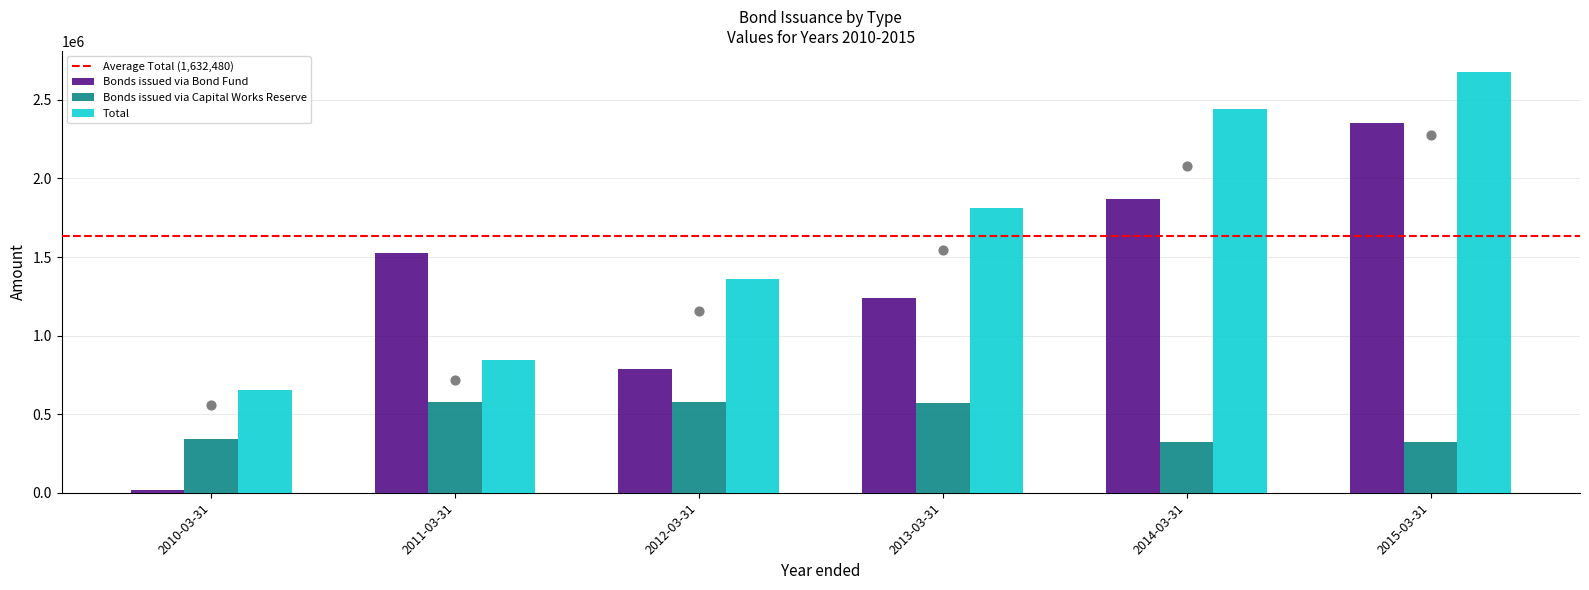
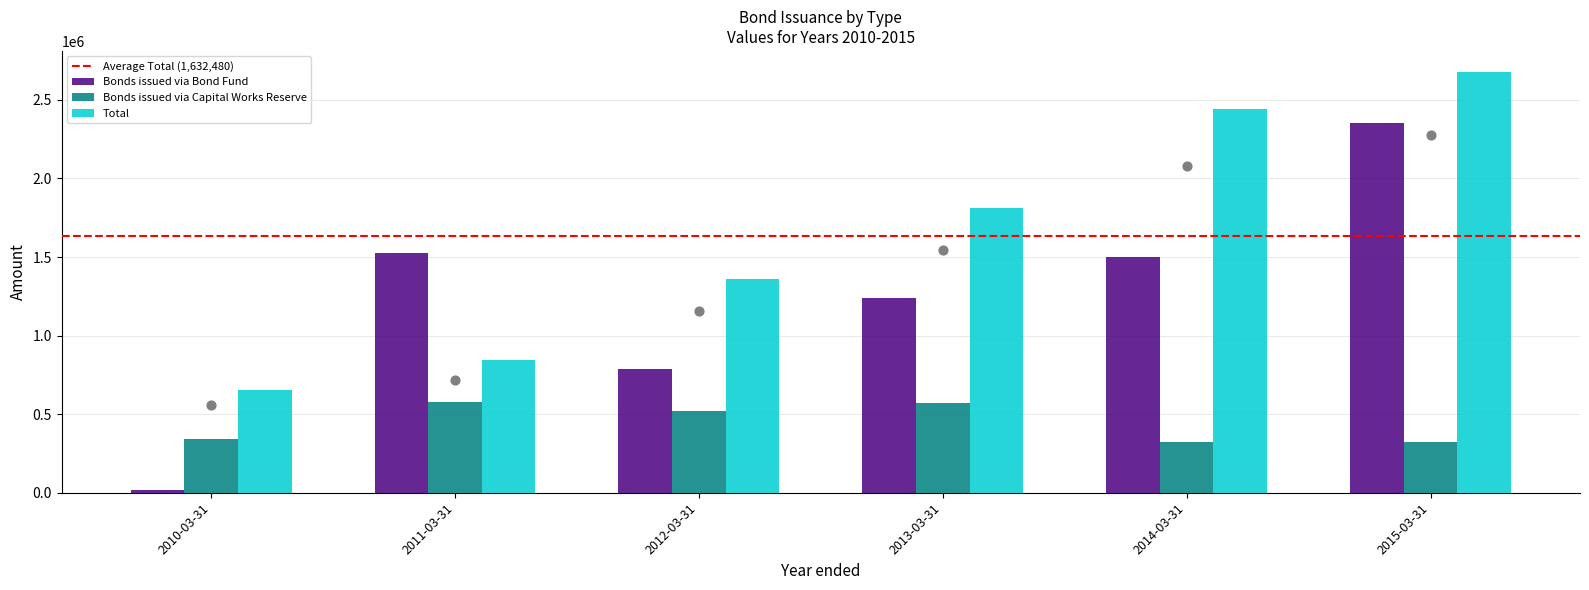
  {
    "Bonds issued via Bond Fund": {
      "2010-03-31": 20000,
      "2011-03-31": 1530000,
      "2012-03-31": 790000,
      "2013-03-31": 1240000,
-     "2014-03-31": 1870000,
+     "2014-03-31": 1500000,
      "2015-03-31": 2350000
    },
    "Bonds issued via Capital Works Reserve": {
      "2010-03-31": 340000,
      "2011-03-31": 570000,
-     "2012-03-31": 580000,
+     "2012-03-31": 520000,
      "2013-03-31": 570000,
      "2014-03-31": 320000,
      "2015-03-31": 330000
    },
    "Total": {
      "2010-03-31": 660000,
      "2011-03-31": 840000,
      "2012-03-31": 1360000,
      "2013-03-31": 1810000,
      "2014-03-31": 2440000,
      "2015-03-31": 2680000
    }
  }
